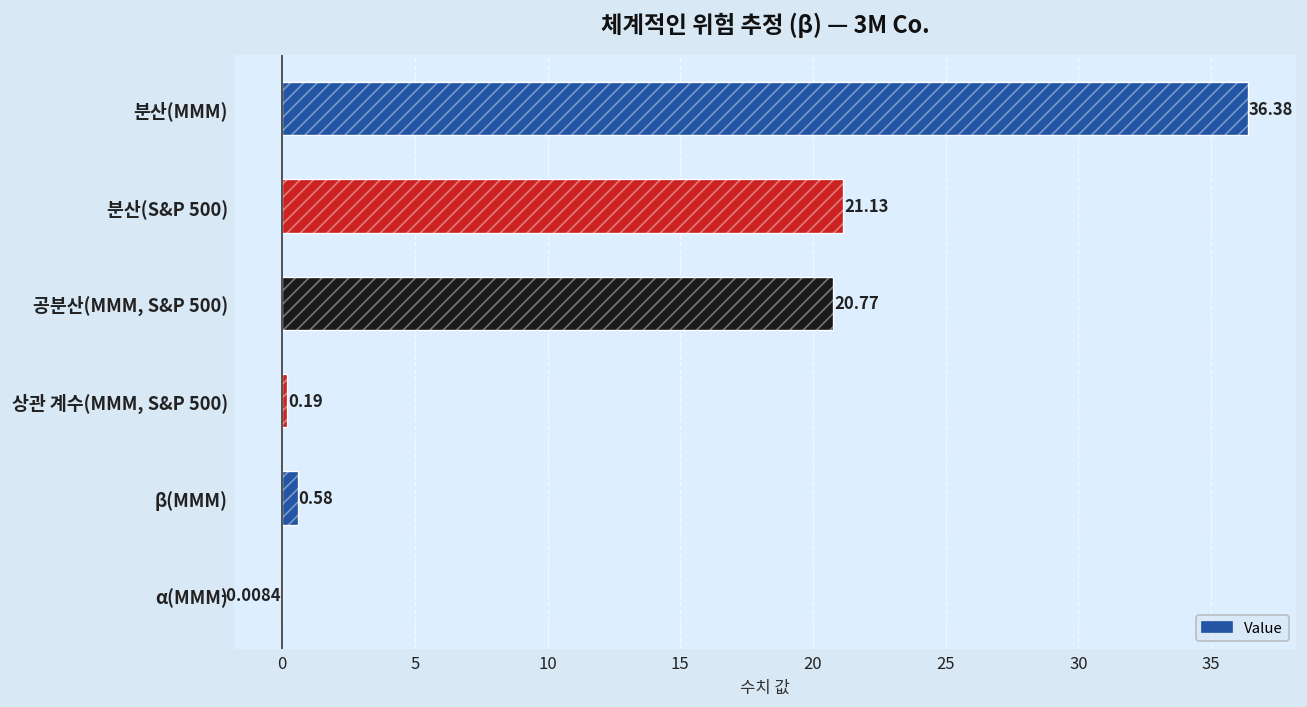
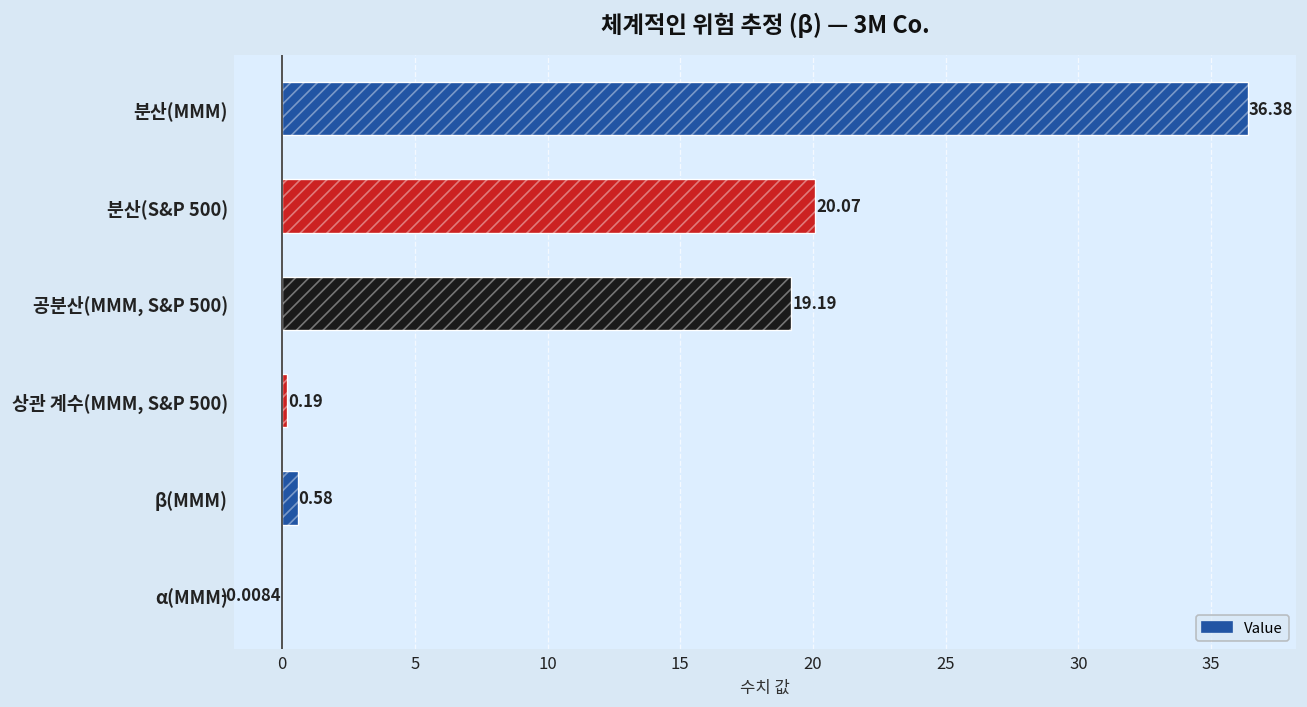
  {
    "분산(MMM)": 36.38,
-   "분산(S&P 500)": 21.13,
-   "공분산(MMM, S&P 500)": 20.77,
+   "분산(S&P 500)": 20.07,
+   "공분산(MMM, S&P 500)": 19.19,
    "상관 계수(MMM, S&P 500)": 0.19,
    "β(MMM)": 0.58,
    "α(MMM)": -0.0084
  }
